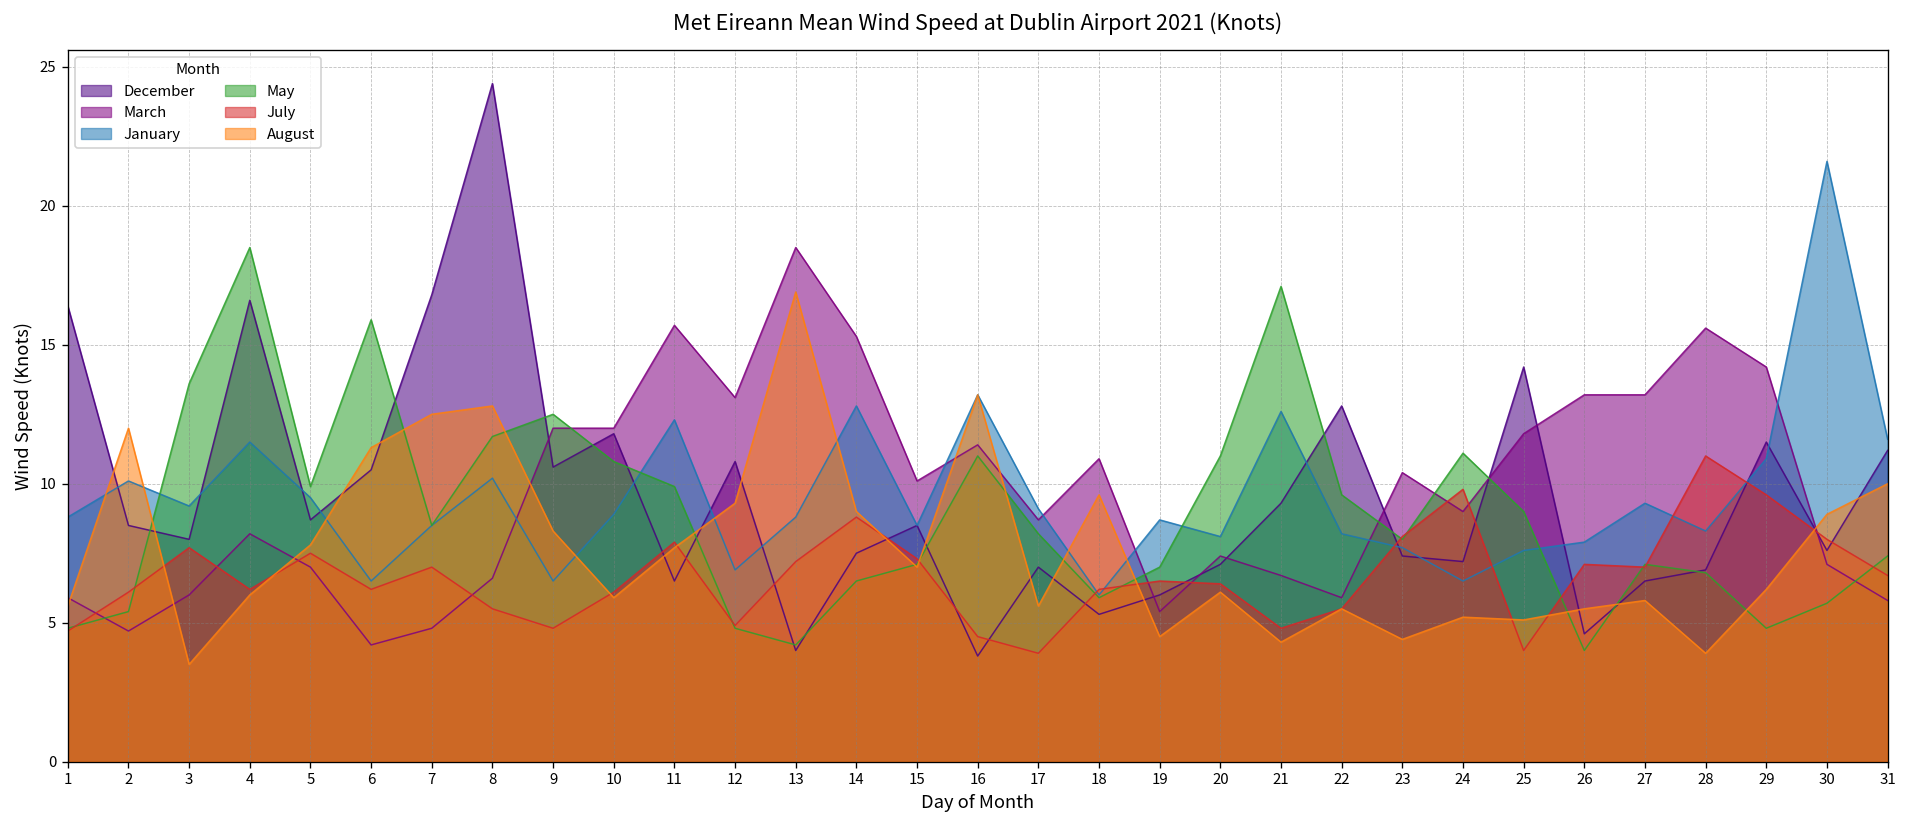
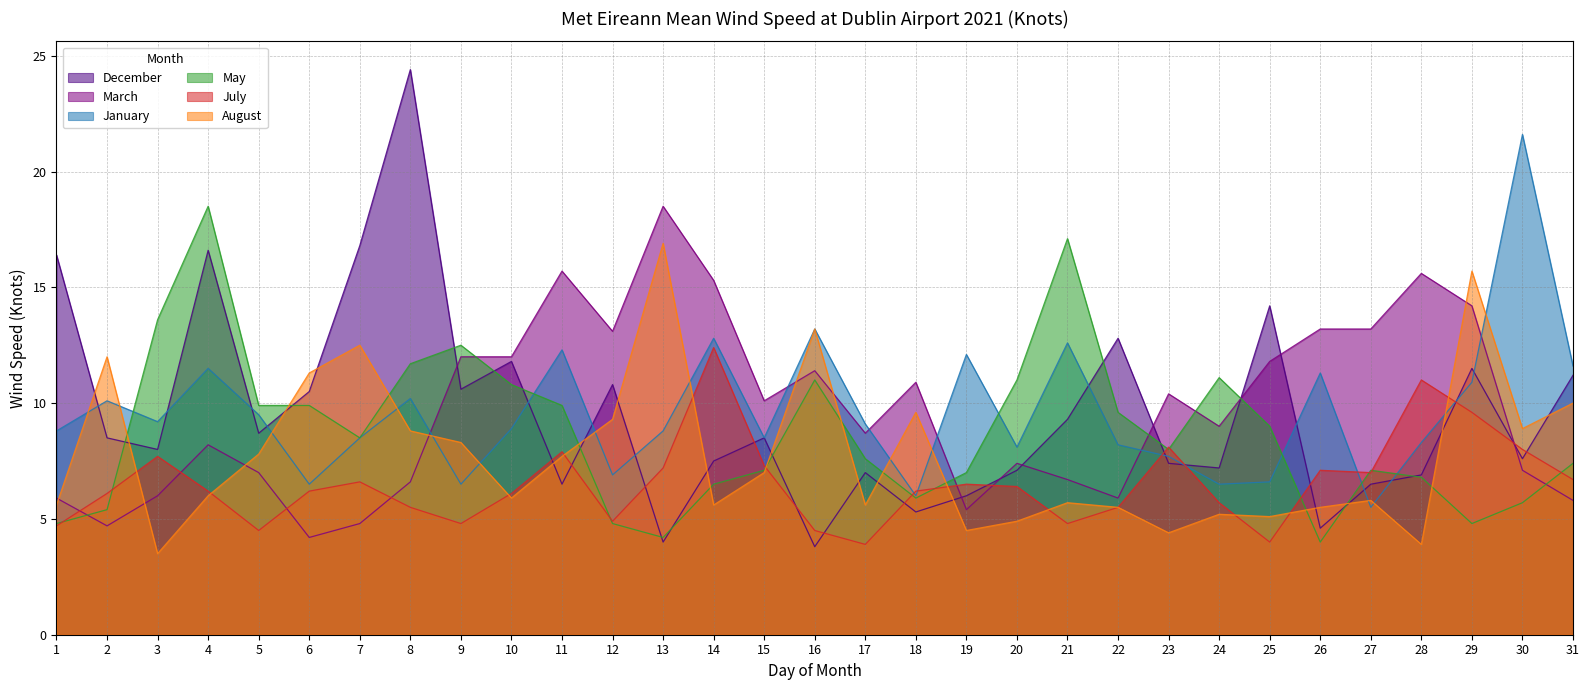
  {
    "January": {
      "1": 8.8,
      "2": 10.1,
      "3": 9.2,
      "4": 11.5,
      "5": 9.5,
      "6": 6.5,
      "8": 10.2,
      "9": 6.5,
      "10": 8.9,
      "11": 12.3,
      "12": 6.9,
      "13": 8.8,
      "14": 12.8,
      "17": 9.1,
-     "19": 8.7,
+     "19": 12.1,
      "20": 8.1,
      "21": 12.6,
      "22": 8.2,
      "23": 7.7,
      "24": 6.5,
-     "25": 7.6,
-     "26": 7.9,
-     "27": 9.3,
+     "25": 6.6,
+     "26": 11.3,
+     "27": 5.5,
      "28": 8.3,
      "29": 10.9,
      "30": 21.6,
      "31": 11.6
    },
    "May": {
      "2": 5.4,
      "3": 13.6,
      "4": 18.5,
      "5": 9.9,
-     "6": 15.9,
+     "6": 9.9,
      "8": 11.7,
      "9": 12.5,
      "10": 10.8,
      "11": 9.9,
      "13": 4.2,
      "14": 6.5,
      "16": 11.0,
-     "17": 8.2,
+     "17": 7.6,
      "19": 7.0,
      "20": 11.0,
      "21": 17.1,
      "22": 9.6,
      "24": 11.1,
      "25": 9.0,
      "26": 4.0,
      "29": 4.8,
      "30": 5.7,
      "31": 7.4
    },
    "July": {
      "2": 6.1,
      "3": 7.7,
      "4": 6.2,
-     "5": 7.5,
+     "5": 4.5,
      "6": 6.2,
-     "7": 7.0,
+     "7": 6.6,
      "8": 5.5,
      "9": 4.8,
      "10": 6.1,
      "11": 7.9,
      "13": 7.2,
-     "14": 8.8,
+     "14": 12.4,
      "15": 7.3,
      "16": 4.5,
      "17": 3.9,
      "18": 6.2,
      "19": 6.5,
      "20": 6.4,
      "21": 4.8,
-     "24": 9.8,
+     "24": 5.7,
      "25": 4.0,
      "26": 7.1,
      "28": 11.0,
      "29": 9.6,
      "30": 8.0,
      "31": 6.7
    },
    "August": {
      "1": 5.6,
      "2": 12.0,
      "3": 3.5,
      "4": 6.0,
      "5": 7.8,
      "6": 11.3,
      "7": 12.5,
-     "8": 12.8,
+     "8": 8.8,
      "9": 8.3,
      "10": 5.9,
      "11": 7.7,
      "12": 9.3,
      "13": 16.9,
-     "14": 9.0,
+     "14": 5.6,
      "17": 5.6,
      "18": 9.6,
      "19": 4.5,
-     "20": 6.1,
-     "21": 4.3,
+     "20": 4.9,
+     "21": 5.7,
      "23": 4.4,
      "24": 5.2,
      "25": 5.1,
      "26": 5.5,
      "27": 5.8,
      "28": 3.9,
-     "29": 6.2,
+     "29": 15.7,
      "30": 8.9,
      "31": 10.0
    }
  }
